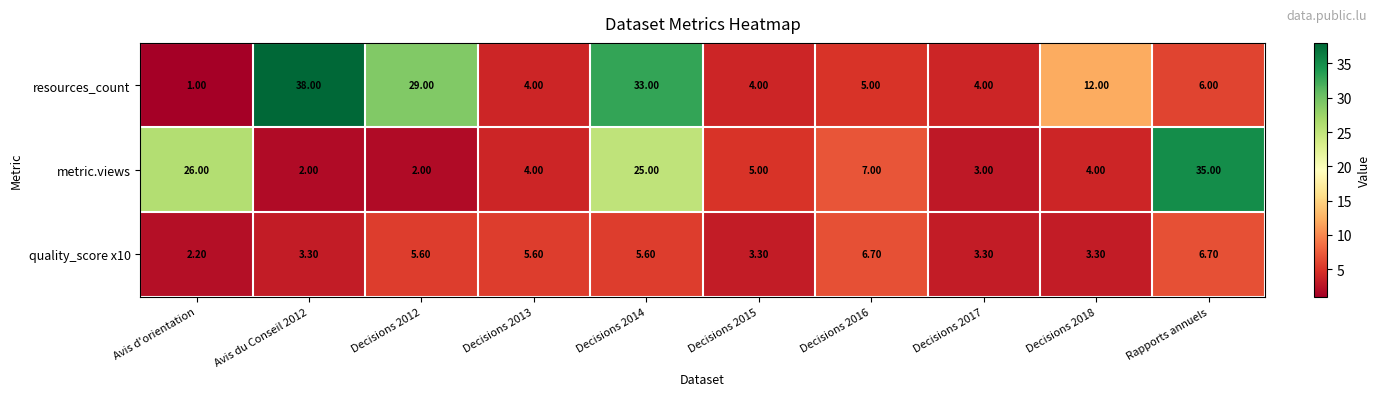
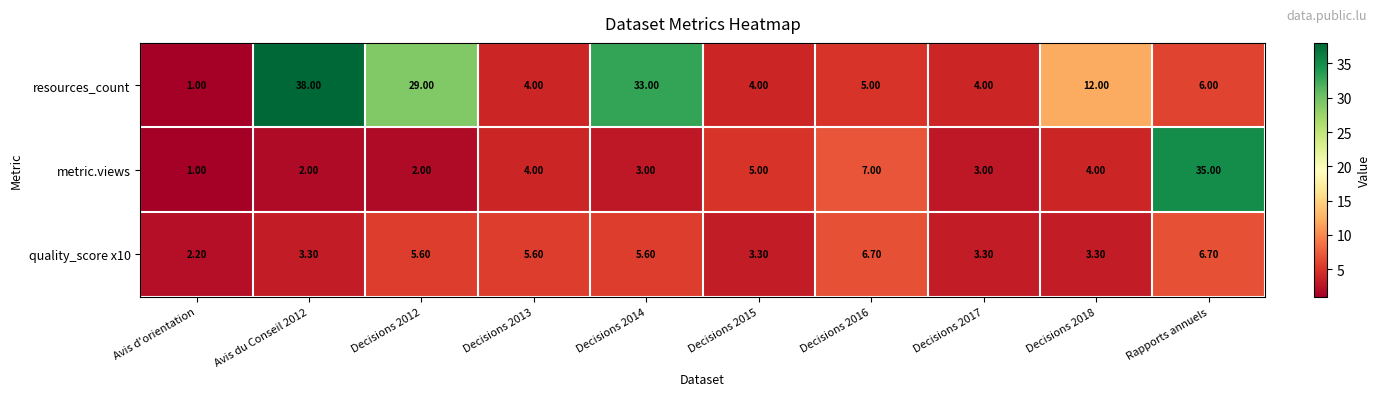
  {
    "resources_count": {
      "Avis d'orientation": 1.00,
      "Avis du Conseil 2012": 38.00,
      "Decisions 2012": 29.00,
      "Decisions 2013": 4.00,
      "Decisions 2014": 33.00,
      "Decisions 2015": 4.00,
      "Decisions 2016": 5.00,
      "Decisions 2017": 4.00,
      "Decisions 2018": 12.00,
      "Rapports annuels": 6.00
    },
    "metric.views": {
-     "Avis d'orientation": 26.00,
+     "Avis d'orientation": 1.00,
      "Avis du Conseil 2012": 2.00,
      "Decisions 2012": 2.00,
      "Decisions 2013": 4.00,
-     "Decisions 2014": 25.00,
+     "Decisions 2014": 3.00,
      "Decisions 2015": 5.00,
      "Decisions 2016": 7.00,
      "Decisions 2017": 3.00,
      "Decisions 2018": 4.00,
      "Rapports annuels": 35.00
    },
    "quality_score x10": {
      "Avis d'orientation": 2.20,
      "Avis du Conseil 2012": 3.30,
      "Decisions 2012": 5.60,
      "Decisions 2013": 5.60,
      "Decisions 2014": 5.60,
      "Decisions 2015": 3.30,
      "Decisions 2016": 6.70,
      "Decisions 2017": 3.30,
      "Decisions 2018": 3.30,
      "Rapports annuels": 6.70
    }
  }
